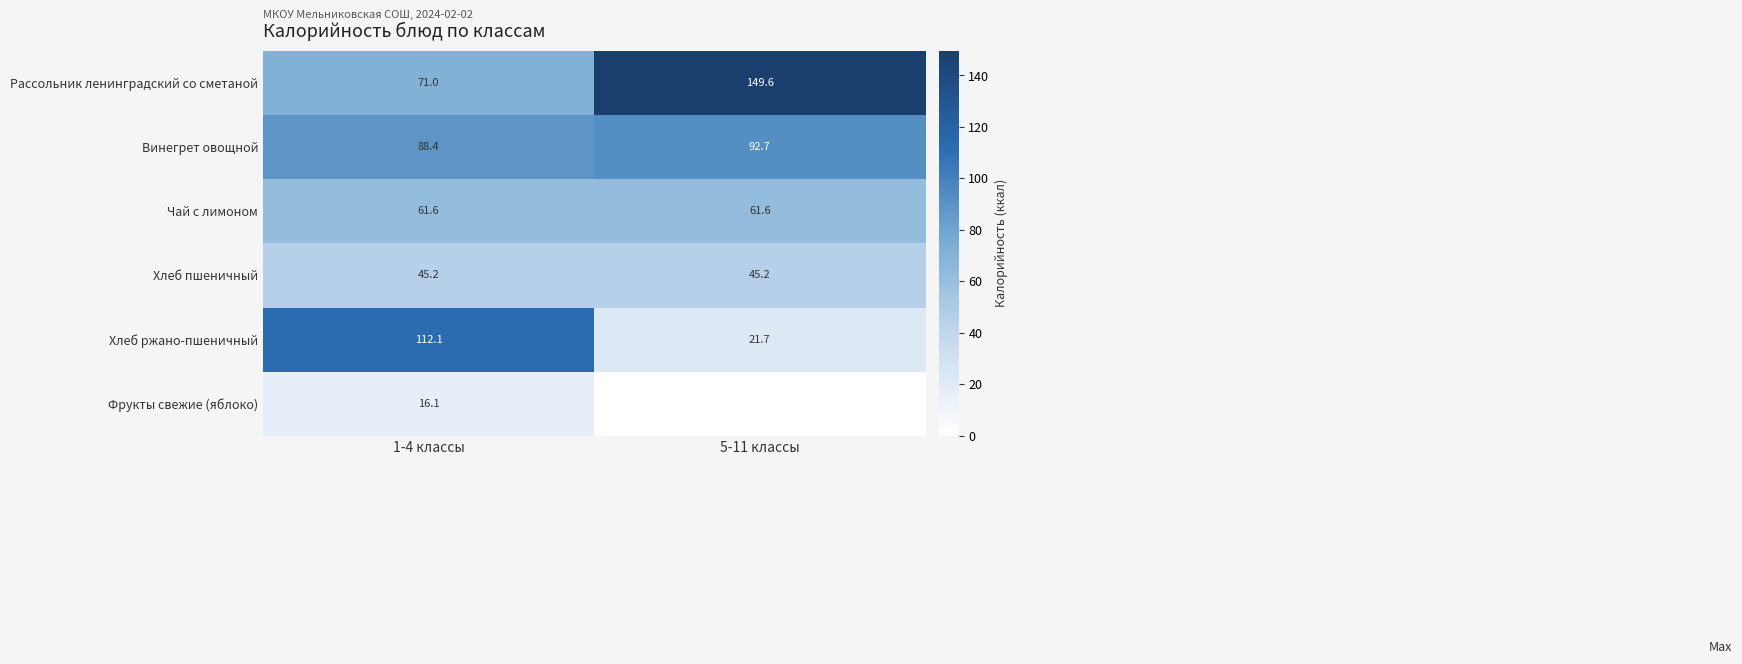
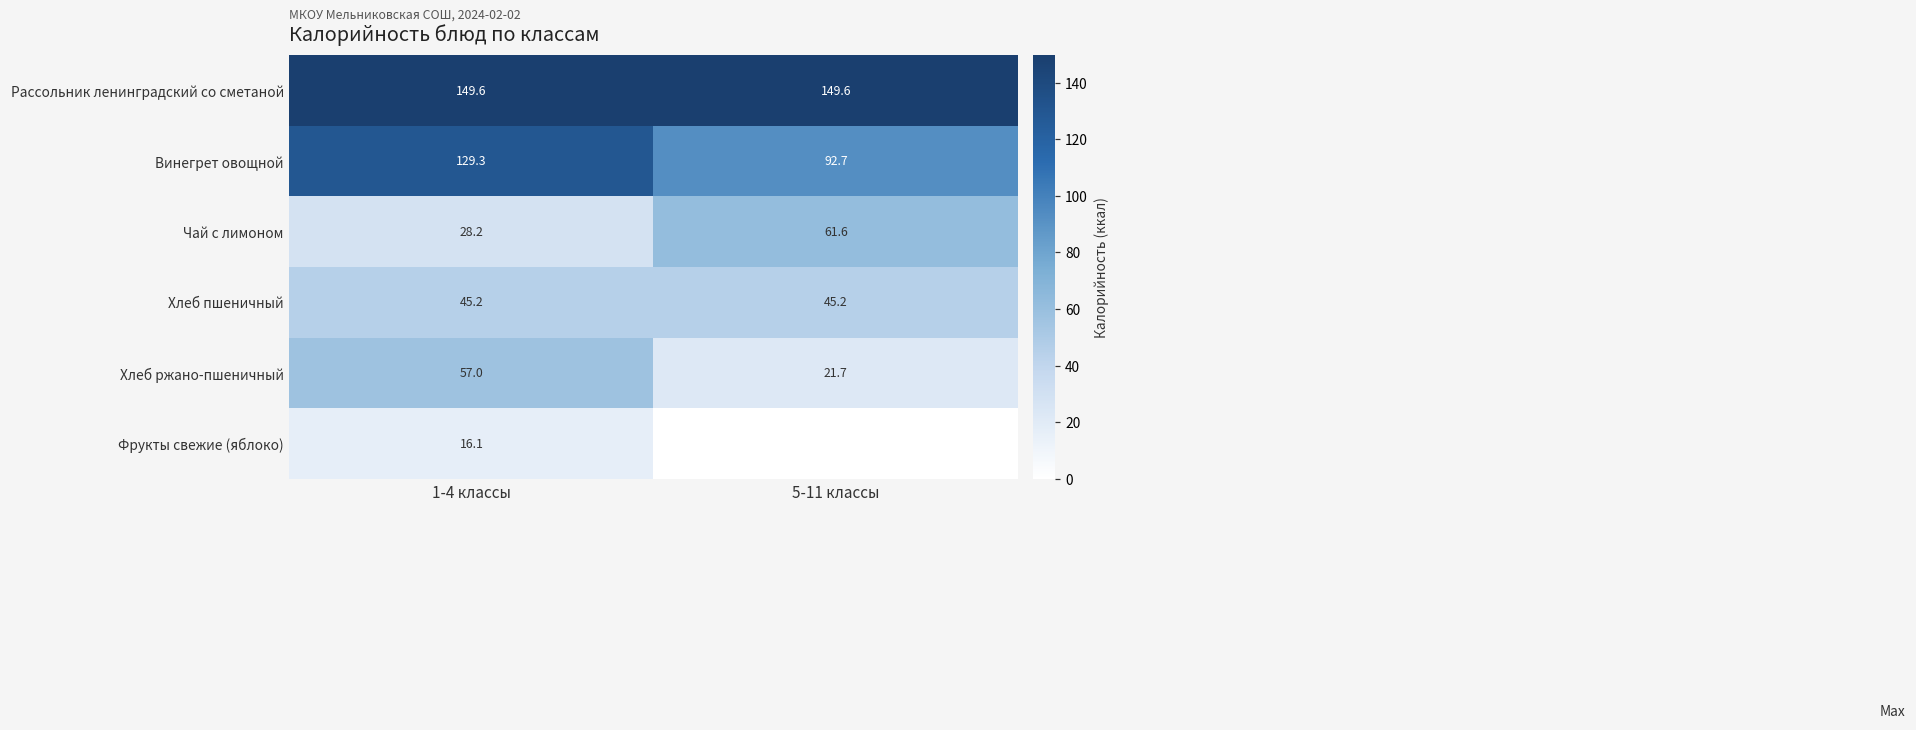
  {
    "Рассольник ленинградский со сметаной": {
-     "1-4 классы": 71.0,
+     "1-4 классы": 149.6,
      "5-11 классы": 149.6
    },
    "Винегрет овощной": {
-     "1-4 классы": 88.4,
+     "1-4 классы": 129.3,
      "5-11 классы": 92.7
    },
    "Чай с лимоном": {
-     "1-4 классы": 61.6,
+     "1-4 классы": 28.2,
      "5-11 классы": 61.6
    },
    "Хлеб пшеничный": {
      "1-4 классы": 45.2,
      "5-11 классы": 45.2
    },
    "Хлеб ржано-пшеничный": {
-     "1-4 классы": 112.1,
+     "1-4 классы": 57.0,
      "5-11 классы": 21.7
    },
    "Фрукты свежие (яблоко)": {
      "1-4 классы": 16.1
    }
  }
